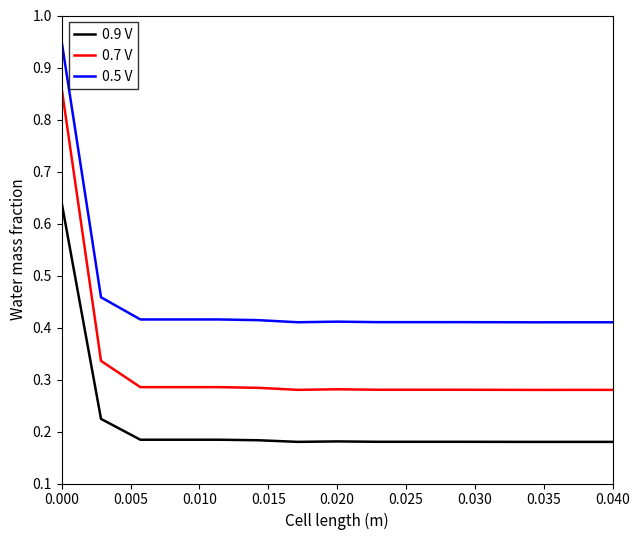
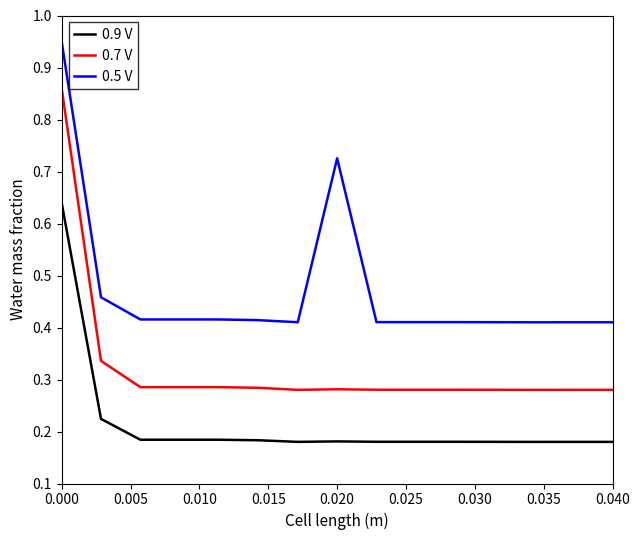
  {
    "0.9 V": {
      "0.000": 0.64,
      "0.020": 0.18,
      "0.040": 0.18
    },
    "0.7 V": {
      "0.000": 0.86,
      "0.020": 0.28,
      "0.040": 0.28
    },
    "0.5 V": {
      "0.000": 0.95,
-     "0.020": 0.41,
+     "0.020": 0.73,
      "0.040": 0.41
    }
  }
